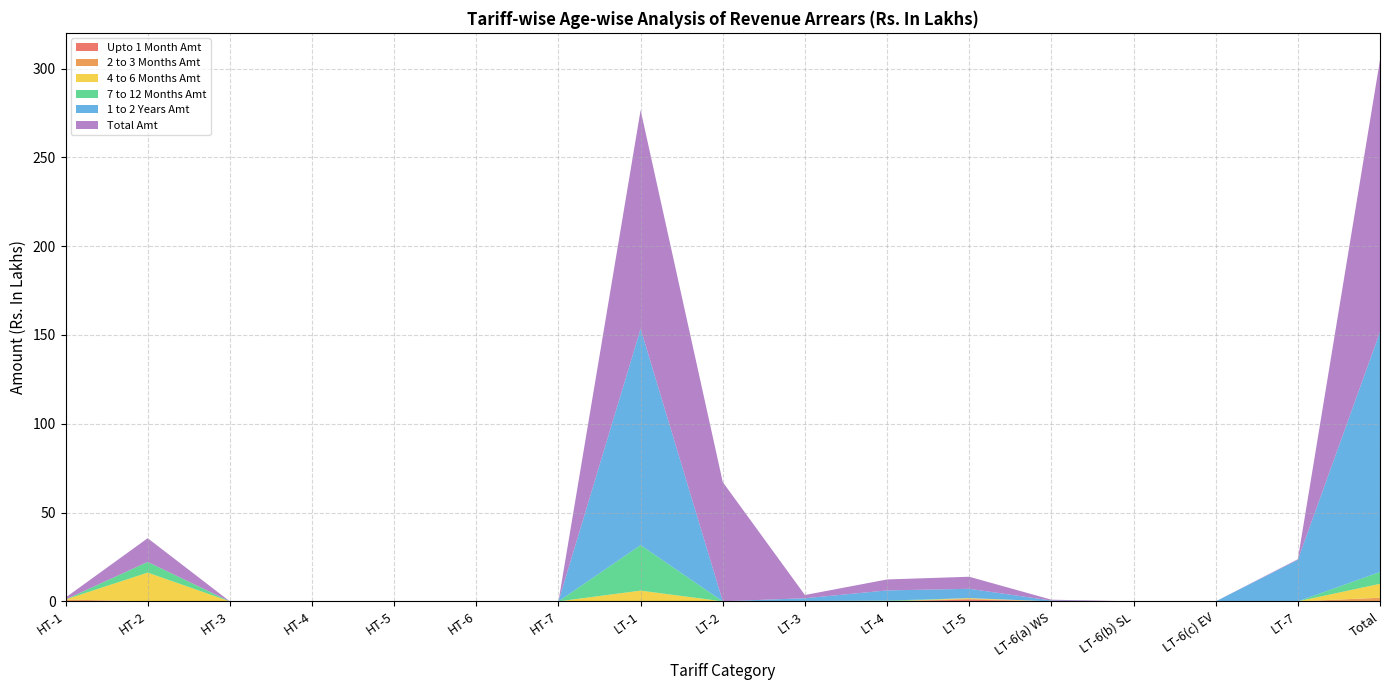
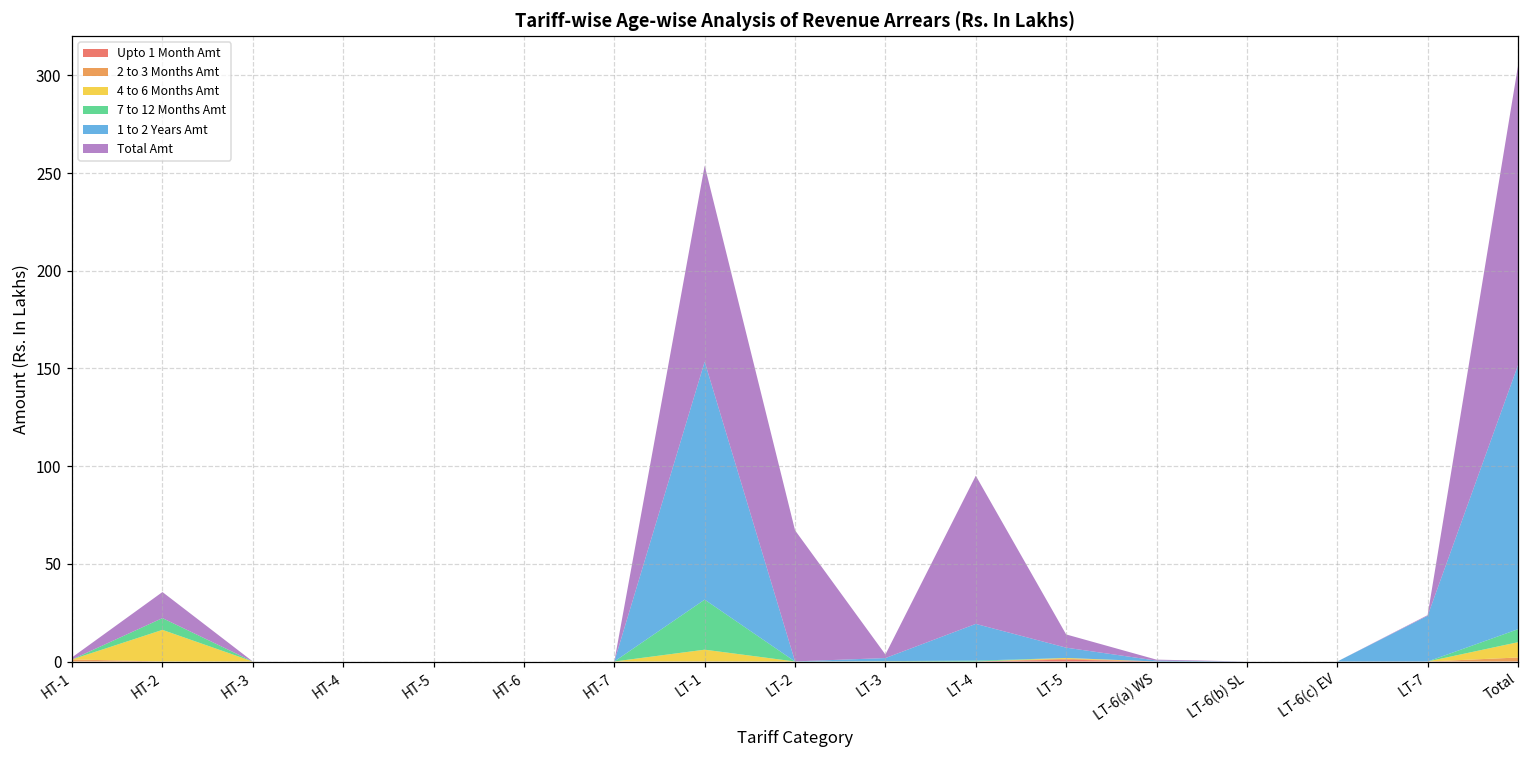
  {
    "4 to 6 Months Amt": {
      "HT-2": 16,
      "LT-1": 6,
      "Total": 8
    },
    "7 to 12 Months Amt": {
      "LT-1": 26,
      "Total": 7
    },
    "1 to 2 Years Amt": {
      "LT-1": 122,
      "LT-3": 2,
-     "LT-4": 6,
+     "LT-4": 19,
      "LT-5": 5,
      "Total": 135
    },
    "Total Amt": {
      "HT-2": 13,
-     "LT-1": 123,
+     "LT-1": 100,
      "LT-2": 67,
      "LT-3": 2,
-     "LT-4": 6,
+     "LT-4": 76,
      "LT-5": 7,
      "Total": 153
    }
  }
